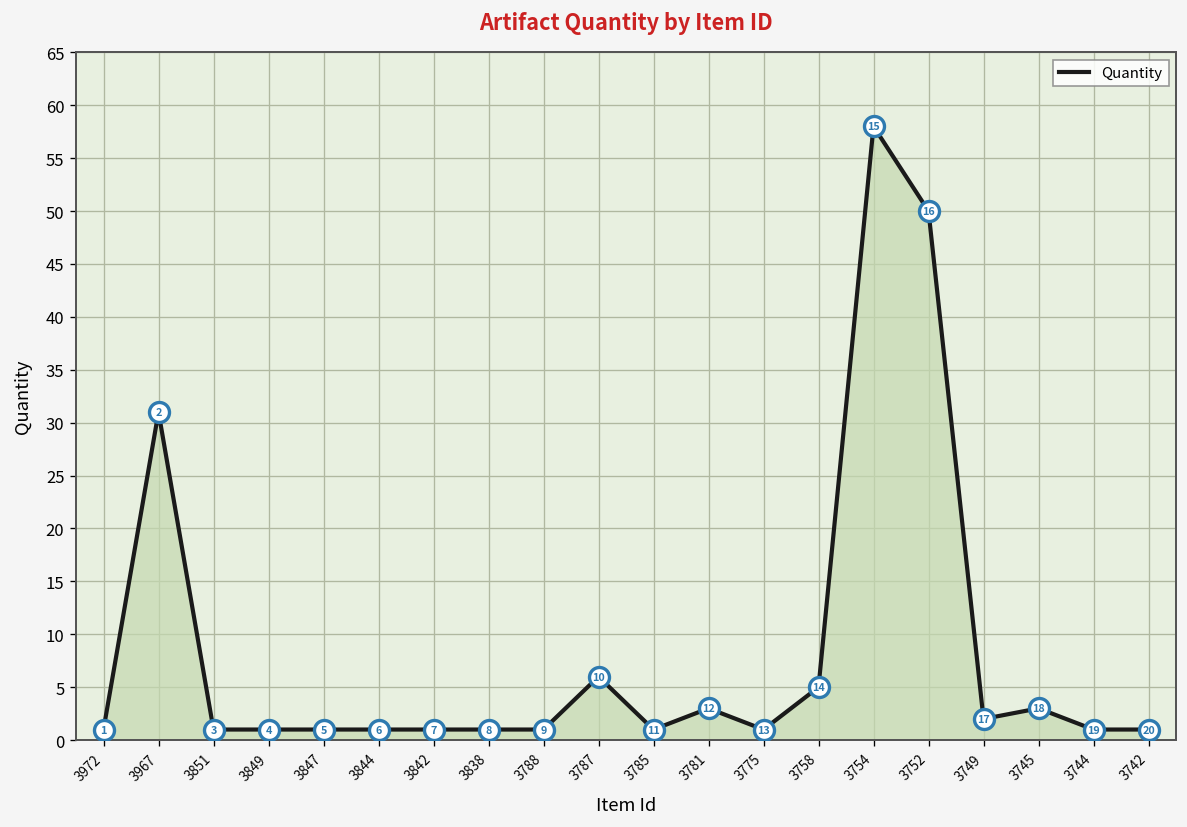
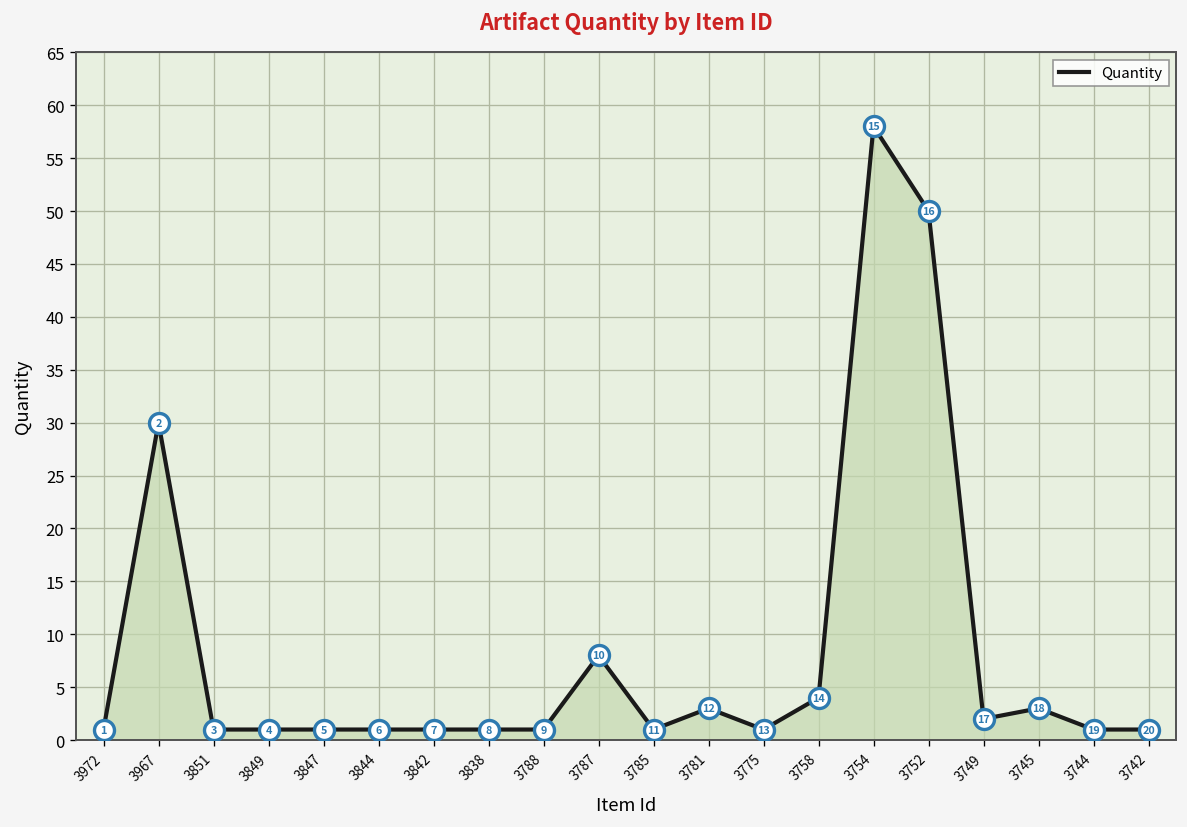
  {
    "Quantity": {
-     "3967": 31,
-     "3787": 6,
-     "3758": 5
+     "3967": 30,
+     "3787": 8,
+     "3758": 4
    }
  }
